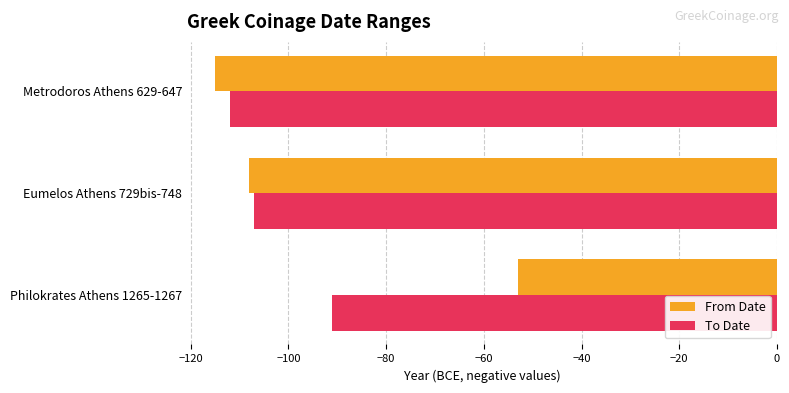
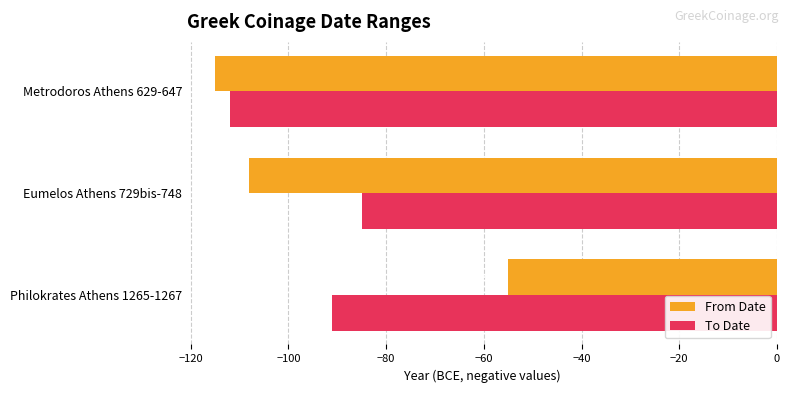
  {
    "From Date": {
      "Metrodoros Athens 629-647": -115,
      "Eumelos Athens 729bis-748": -108,
-     "Philokrates Athens 1265-1267": -53
+     "Philokrates Athens 1265-1267": -55
    },
    "To Date": {
      "Metrodoros Athens 629-647": -112,
-     "Eumelos Athens 729bis-748": -107,
+     "Eumelos Athens 729bis-748": -85,
      "Philokrates Athens 1265-1267": -91
    }
  }
